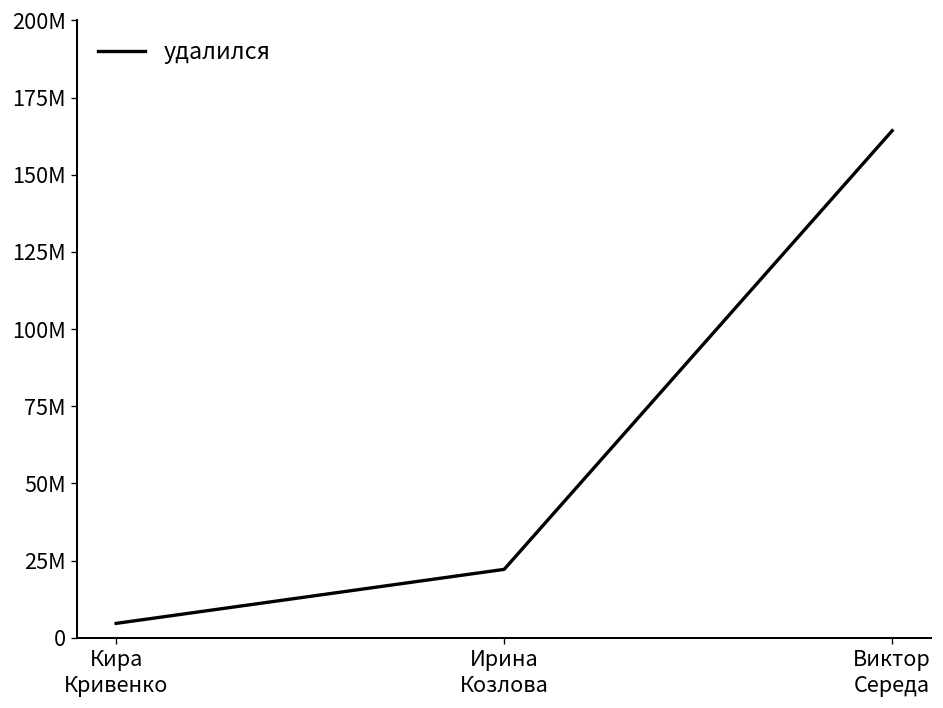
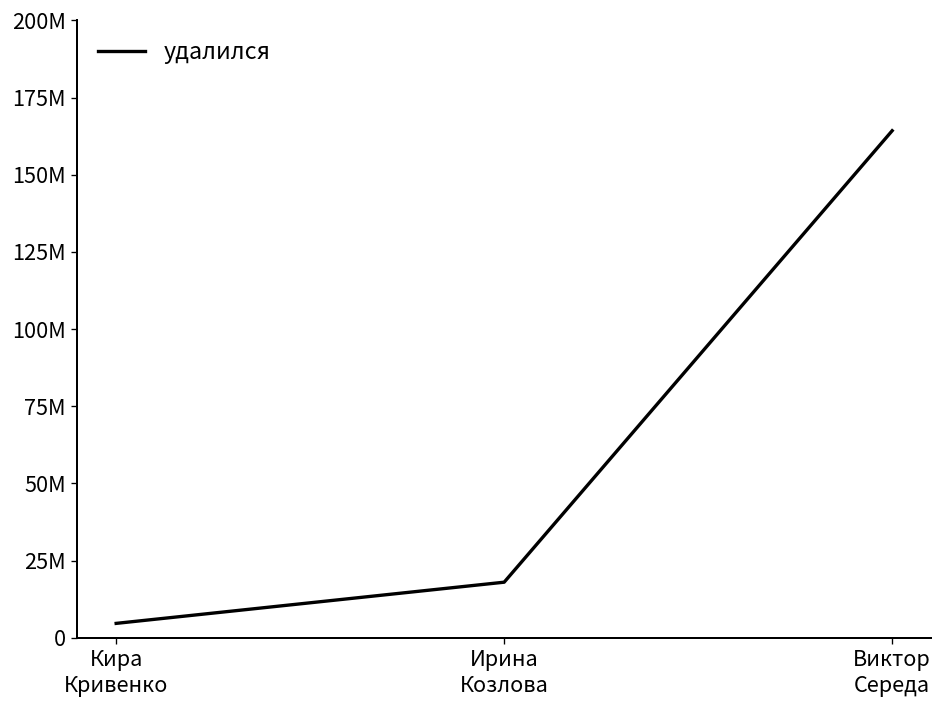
  {
    "Кира Кривенко": 5000000,
-   "Ирина Козлова": 22000000,
+   "Ирина Козлова": 18000000,
    "Виктор Середа": 164000000
  }
